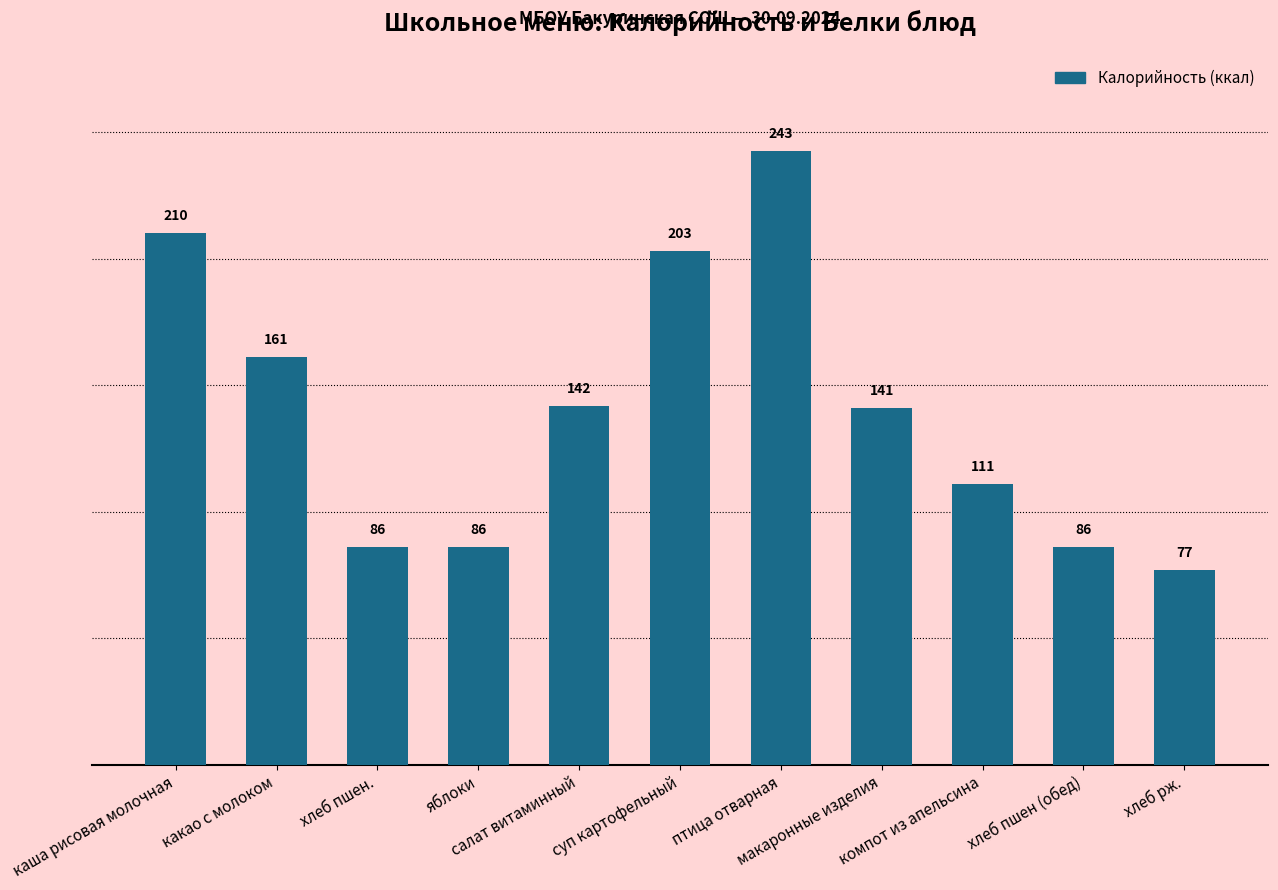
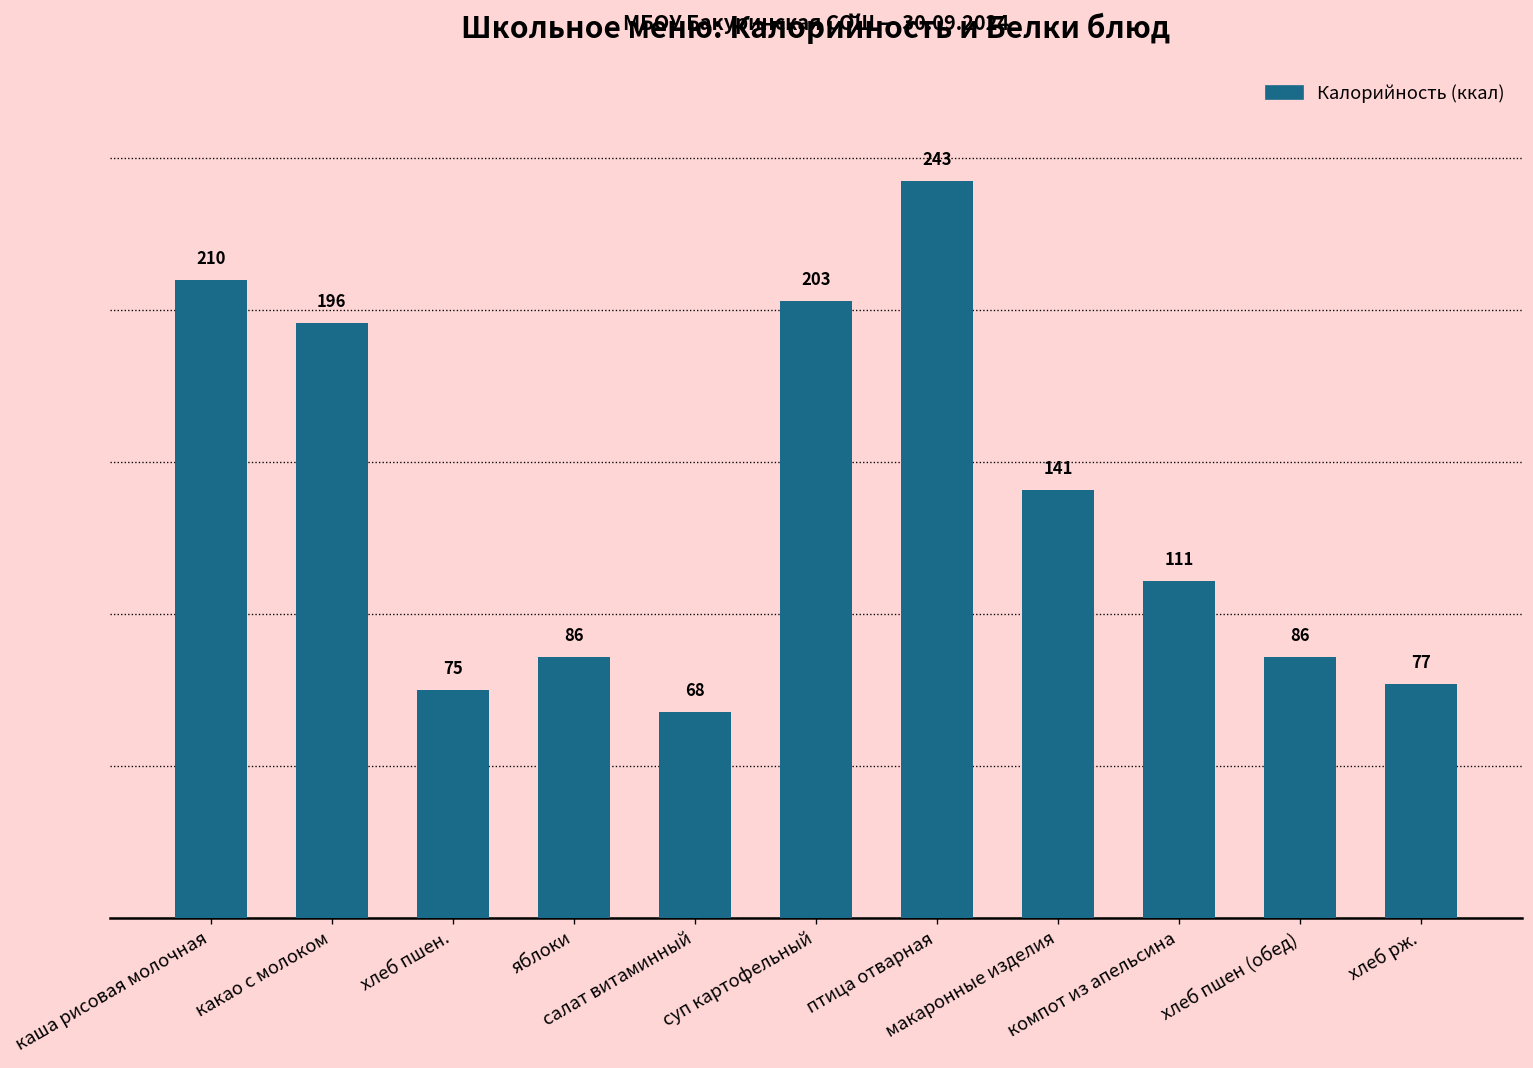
  {
    "каша рисовая молочная": 210,
-   "какао с молоком": 161,
-   "хлеб пшен.": 86,
+   "какао с молоком": 196,
+   "хлеб пшен.": 75,
    "яблоки": 86,
-   "салат витаминный": 142,
+   "салат витаминный": 68,
    "суп картофельный": 203,
    "птица отварная": 243,
    "макаронные изделия": 141,
    "компот из апельсина": 111,
    "хлеб пшен (обед)": 86,
    "хлеб рж.": 77
  }
